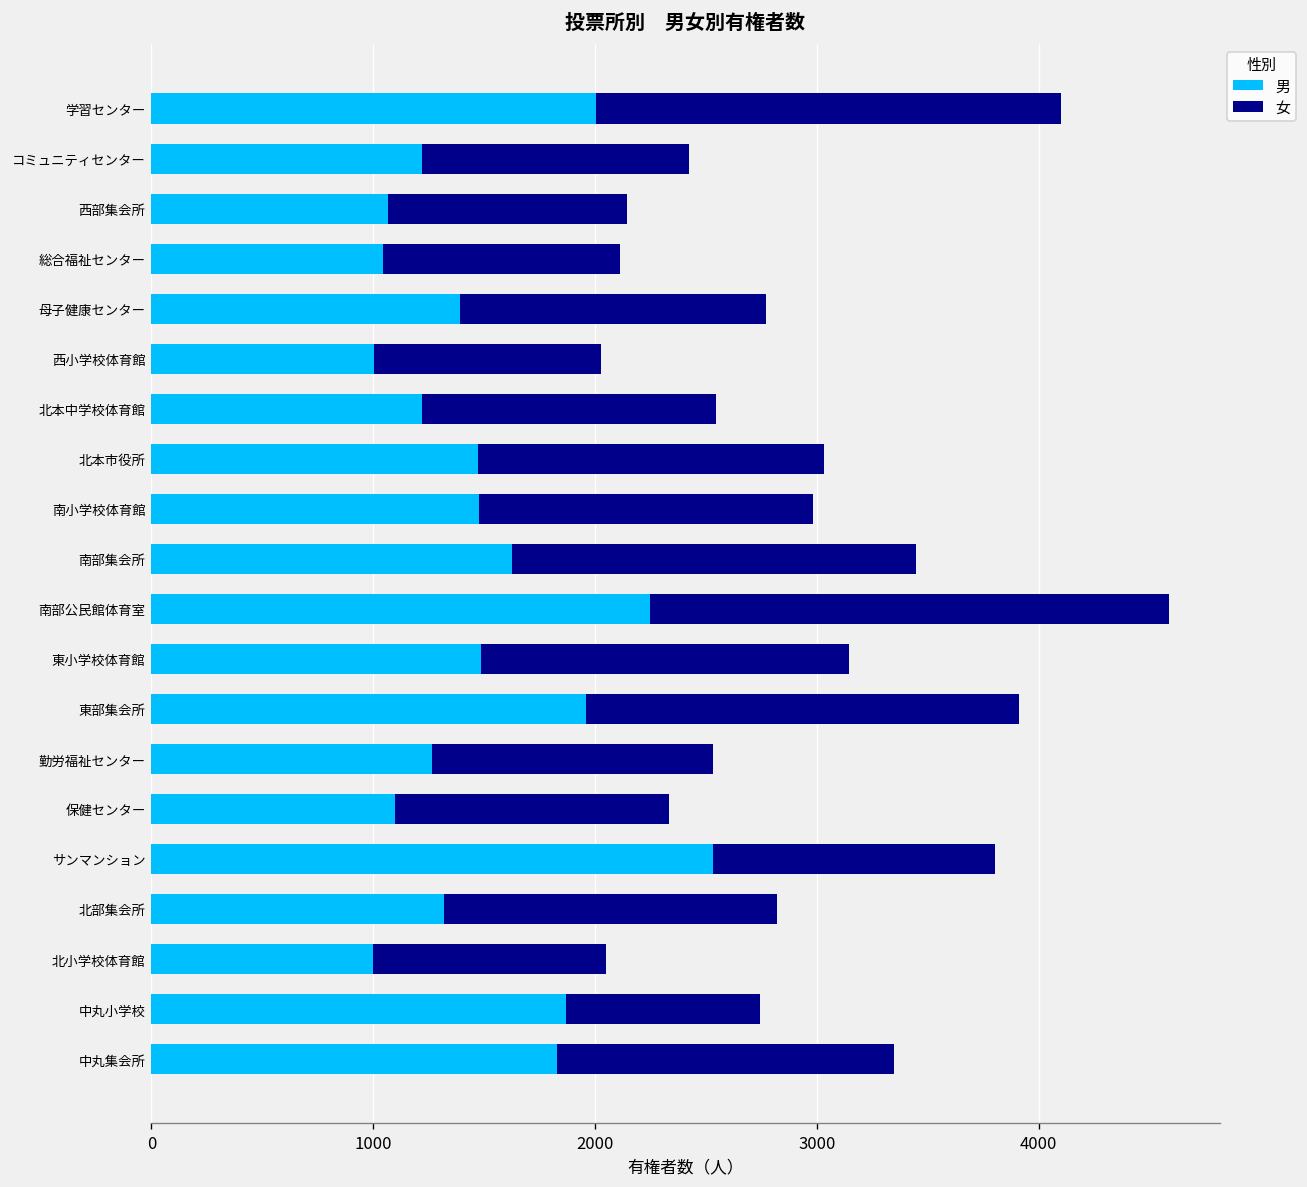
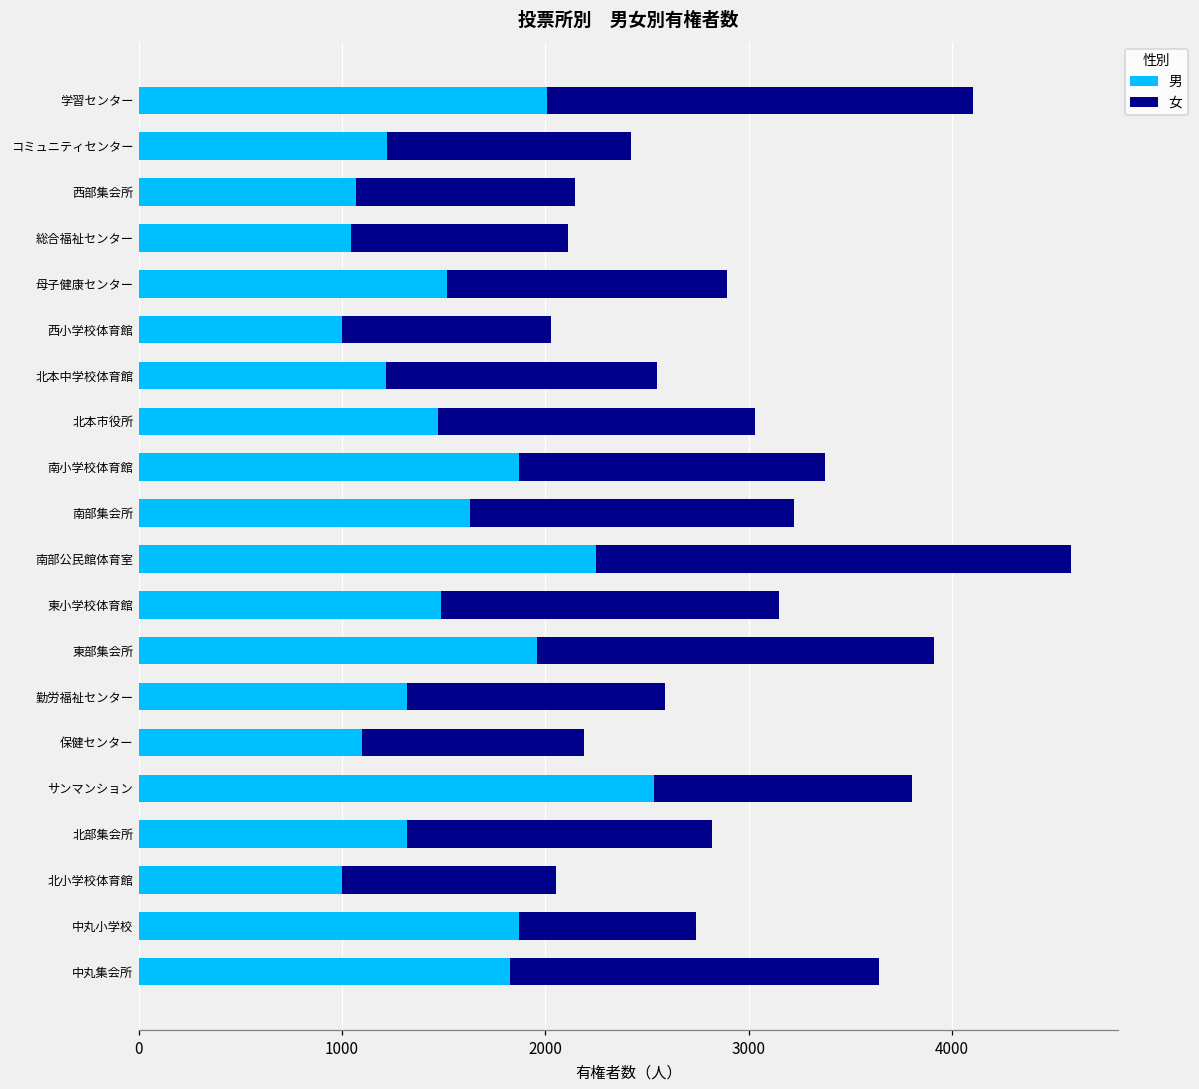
  {
    "男": {
      "学習センター": 2010,
      "コミュニティセンター": 1220,
      "西部集会所": 1070,
      "総合福祉センター": 1050,
-     "母子健康センター": 1390,
+     "母子健康センター": 1520,
      "西小学校体育館": 1000,
      "北本中学校体育館": 1220,
      "北本市役所": 1470,
-     "南小学校体育館": 1480,
+     "南小学校体育館": 1870,
      "南部集会所": 1630,
      "南部公民館体育室": 2250,
      "東小学校体育館": 1490,
      "東部集会所": 1960,
-     "勤労福祉センター": 1270,
+     "勤労福祉センター": 1320,
      "保健センター": 1100,
      "サンマンション": 2530,
      "北部集会所": 1320,
      "北小学校体育館": 1000,
      "中丸小学校": 1870,
      "中丸集会所": 1830
    },
    "女": {
      "学習センター": 2100,
      "コミュニティセンター": 1200,
      "西部集会所": 1080,
      "総合福祉センター": 1070,
      "母子健康センター": 1380,
      "西小学校体育館": 1030,
      "北本中学校体育館": 1330,
      "北本市役所": 1560,
      "南小学校体育館": 1510,
-     "南部集会所": 1820,
+     "南部集会所": 1600,
      "南部公民館体育室": 2340,
      "東小学校体育館": 1660,
      "東部集会所": 1950,
      "勤労福祉センター": 1270,
-     "保健センター": 1240,
+     "保健センター": 1090,
      "サンマンション": 1270,
      "北部集会所": 1500,
      "北小学校体育館": 1050,
      "中丸小学校": 870,
-     "中丸集会所": 1520
+     "中丸集会所": 1810
    }
  }
